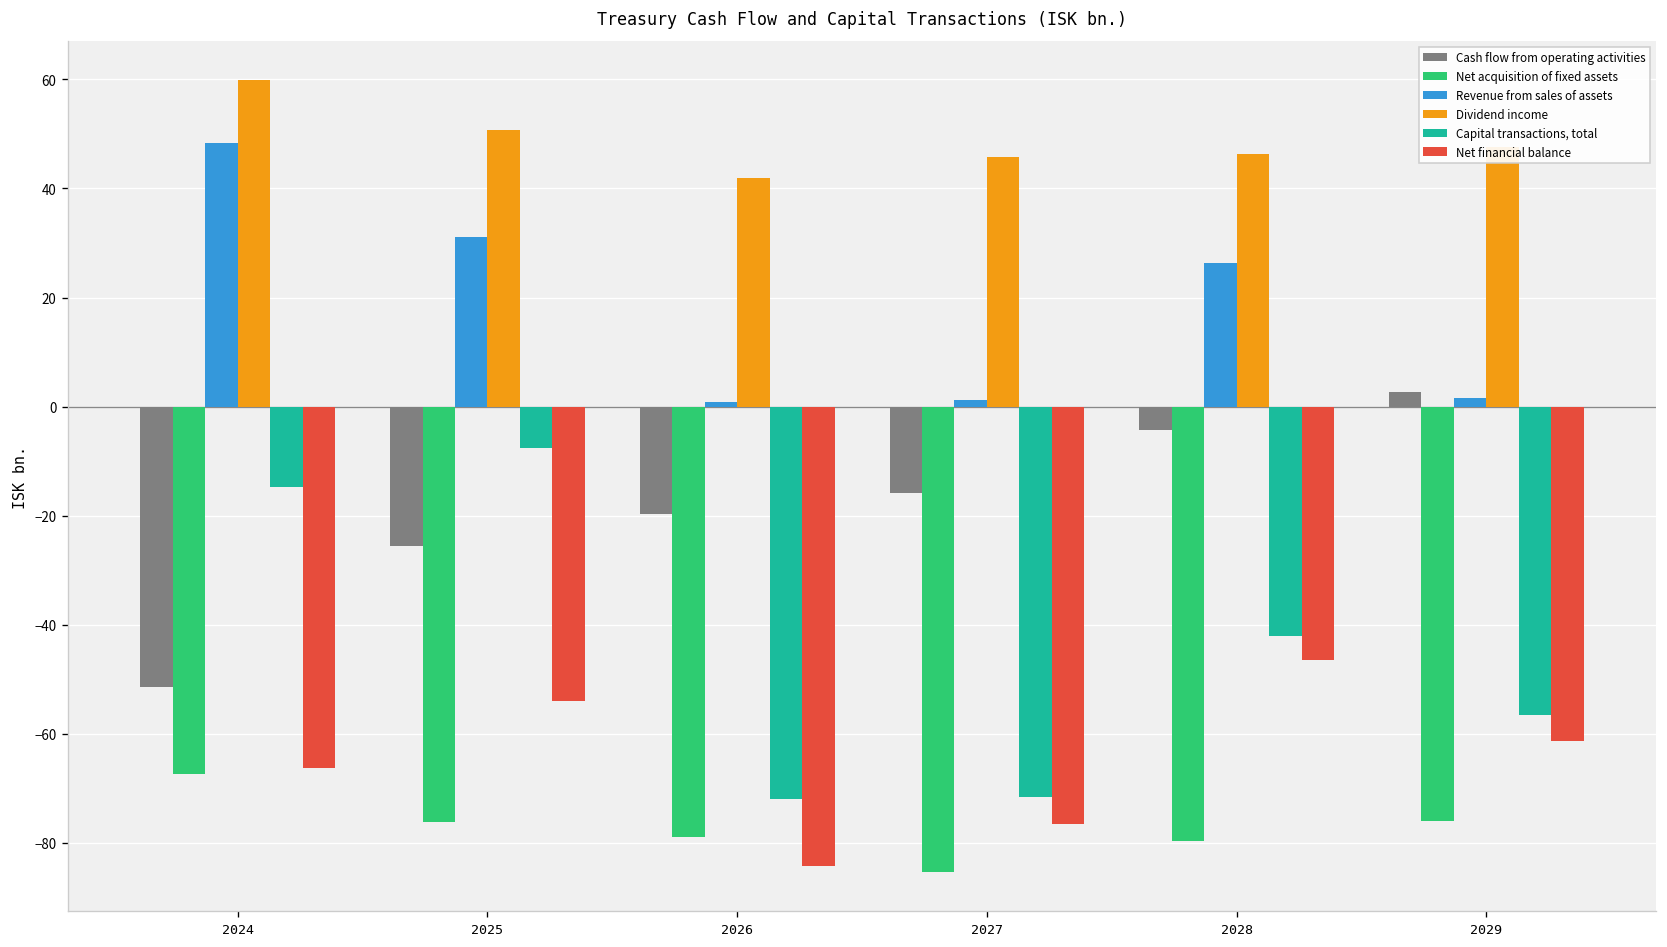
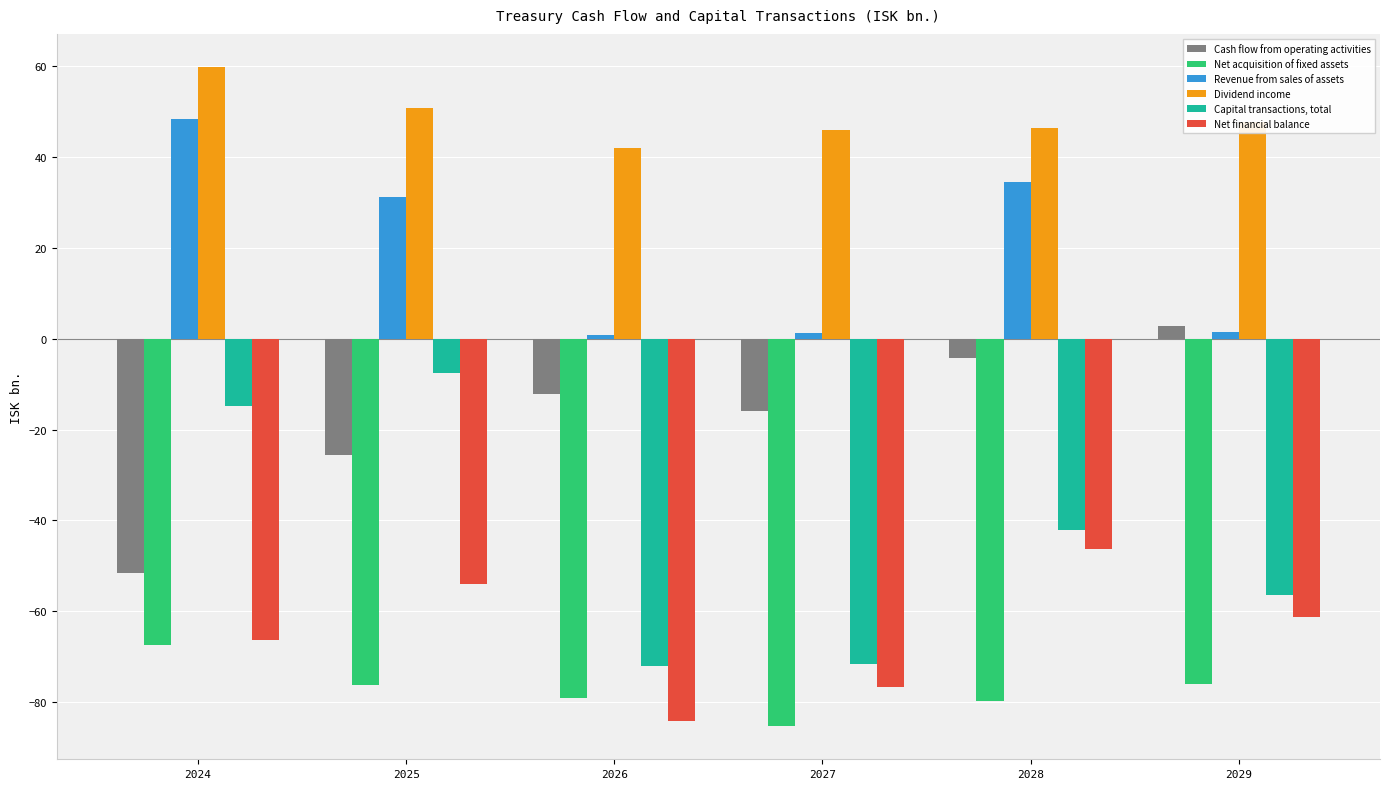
  {
    "Cash flow from operating activities": {
      "2024": -51,
      "2025": -26,
-     "2026": -20,
+     "2026": -12,
      "2027": -16,
      "2028": -4,
      "2029": 3
    },
    "Revenue from sales of assets": {
      "2024": 48,
      "2025": 31,
      "2026": 1,
      "2027": 1,
-     "2028": 26,
+     "2028": 35,
      "2029": 2
    },
    "Dividend income": {
      "2024": 60,
      "2025": 51,
      "2026": 42,
      "2027": 46,
      "2028": 46
    },
    "Net financial balance": {
      "2024": -66,
      "2025": -54,
      "2026": -84,
      "2027": -77,
      "2028": -46,
      "2029": -61
    }
  }
